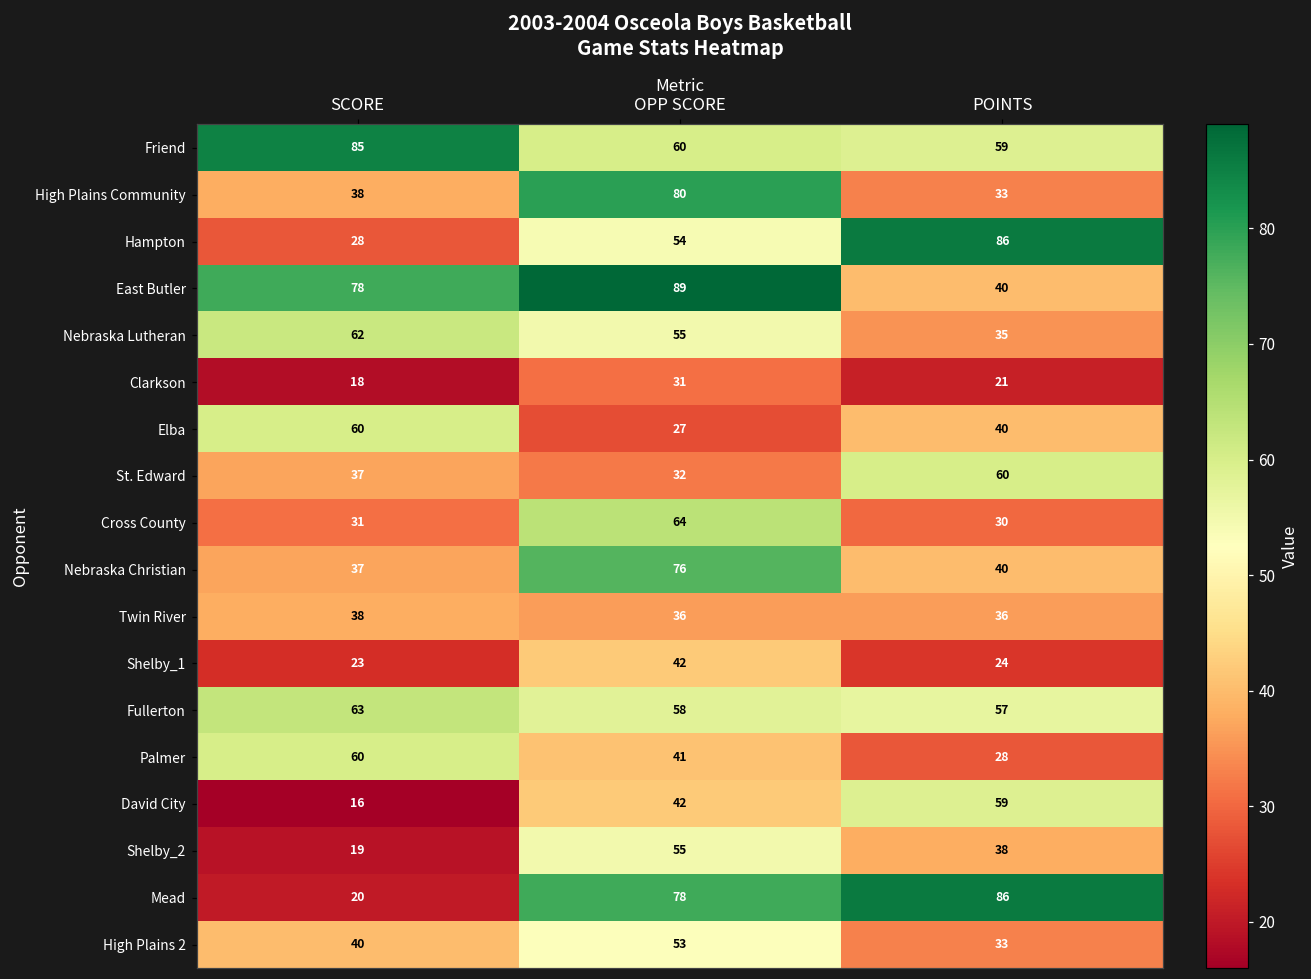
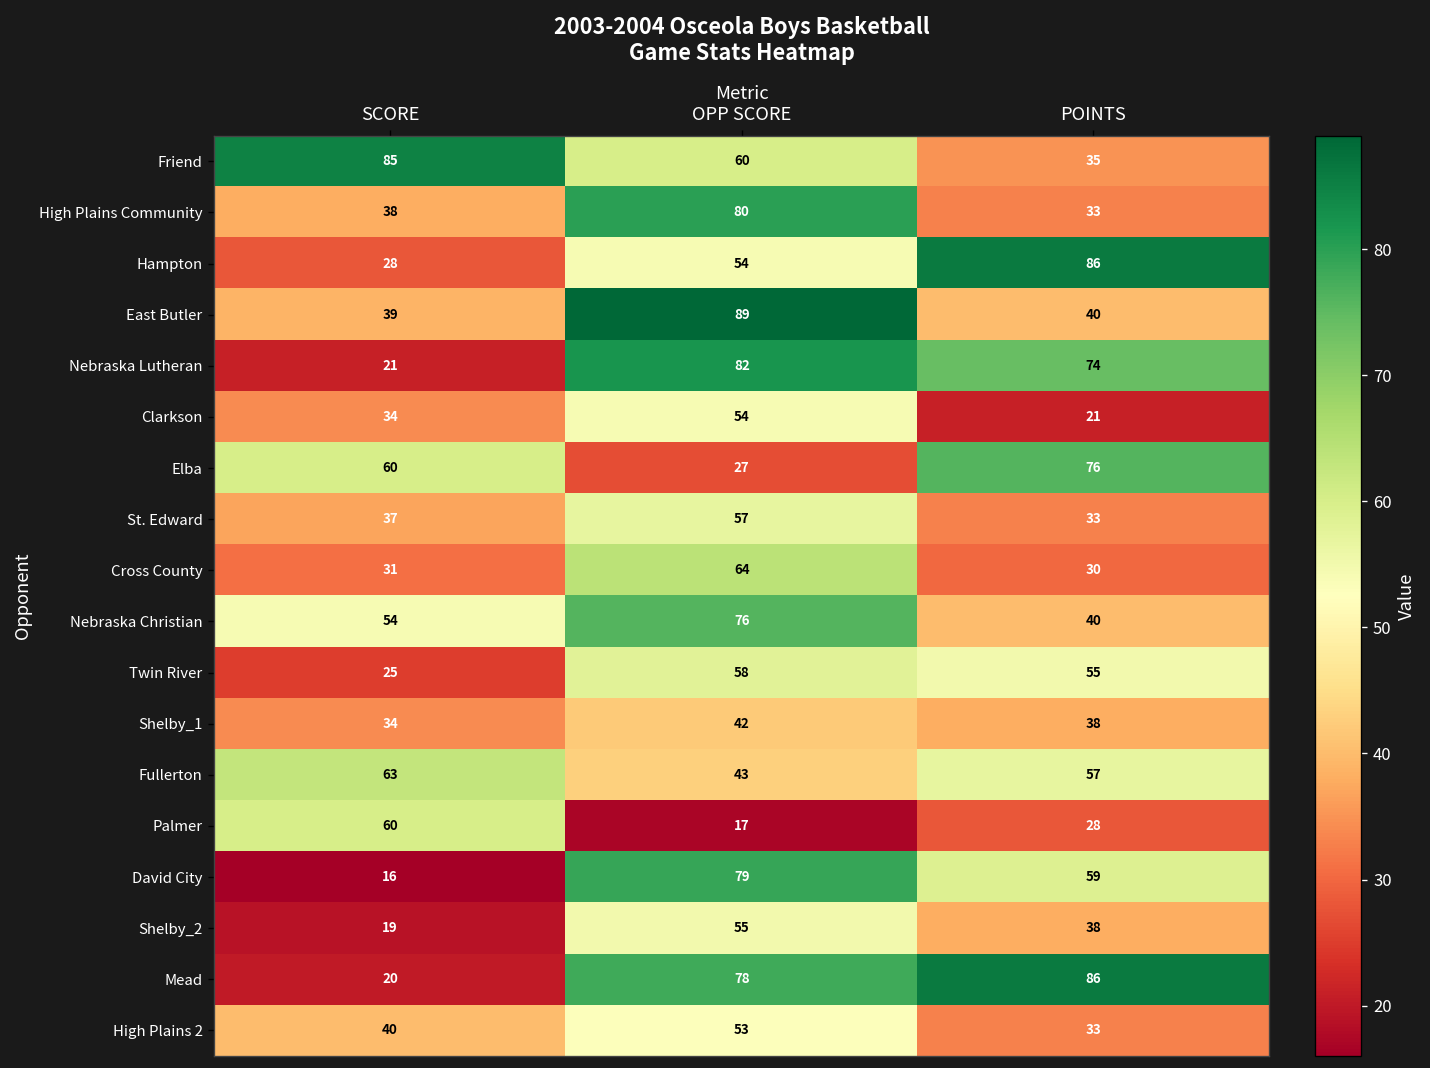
  {
    "Friend": {
      "SCORE": 85,
      "OPP SCORE": 60,
-     "POINTS": 59
+     "POINTS": 35
    },
    "High Plains Community": {
      "SCORE": 38,
      "OPP SCORE": 80,
      "POINTS": 33
    },
    "Hampton": {
      "SCORE": 28,
      "OPP SCORE": 54,
      "POINTS": 86
    },
    "East Butler": {
-     "SCORE": 78,
+     "SCORE": 39,
      "OPP SCORE": 89,
      "POINTS": 40
    },
    "Nebraska Lutheran": {
-     "SCORE": 62,
-     "OPP SCORE": 55,
-     "POINTS": 35
+     "SCORE": 21,
+     "OPP SCORE": 82,
+     "POINTS": 74
    },
    "Clarkson": {
-     "SCORE": 18,
-     "OPP SCORE": 31,
+     "SCORE": 34,
+     "OPP SCORE": 54,
      "POINTS": 21
    },
    "Elba": {
      "SCORE": 60,
      "OPP SCORE": 27,
-     "POINTS": 40
+     "POINTS": 76
    },
    "St. Edward": {
      "SCORE": 37,
-     "OPP SCORE": 32,
-     "POINTS": 60
+     "OPP SCORE": 57,
+     "POINTS": 33
    },
    "Cross County": {
      "SCORE": 31,
      "OPP SCORE": 64,
      "POINTS": 30
    },
    "Nebraska Christian": {
-     "SCORE": 37,
+     "SCORE": 54,
      "OPP SCORE": 76,
      "POINTS": 40
    },
    "Twin River": {
-     "SCORE": 38,
-     "OPP SCORE": 36,
-     "POINTS": 36
+     "SCORE": 25,
+     "OPP SCORE": 58,
+     "POINTS": 55
    },
    "Shelby_1": {
-     "SCORE": 23,
+     "SCORE": 34,
      "OPP SCORE": 42,
-     "POINTS": 24
+     "POINTS": 38
    },
    "Fullerton": {
      "SCORE": 63,
-     "OPP SCORE": 58,
+     "OPP SCORE": 43,
      "POINTS": 57
    },
    "Palmer": {
      "SCORE": 60,
-     "OPP SCORE": 41,
+     "OPP SCORE": 17,
      "POINTS": 28
    },
    "David City": {
      "SCORE": 16,
-     "OPP SCORE": 42,
+     "OPP SCORE": 79,
      "POINTS": 59
    },
    "Shelby_2": {
      "SCORE": 19,
      "OPP SCORE": 55,
      "POINTS": 38
    },
    "Mead": {
      "SCORE": 20,
      "OPP SCORE": 78,
      "POINTS": 86
    },
    "High Plains 2": {
      "SCORE": 40,
      "OPP SCORE": 53,
      "POINTS": 33
    }
  }
